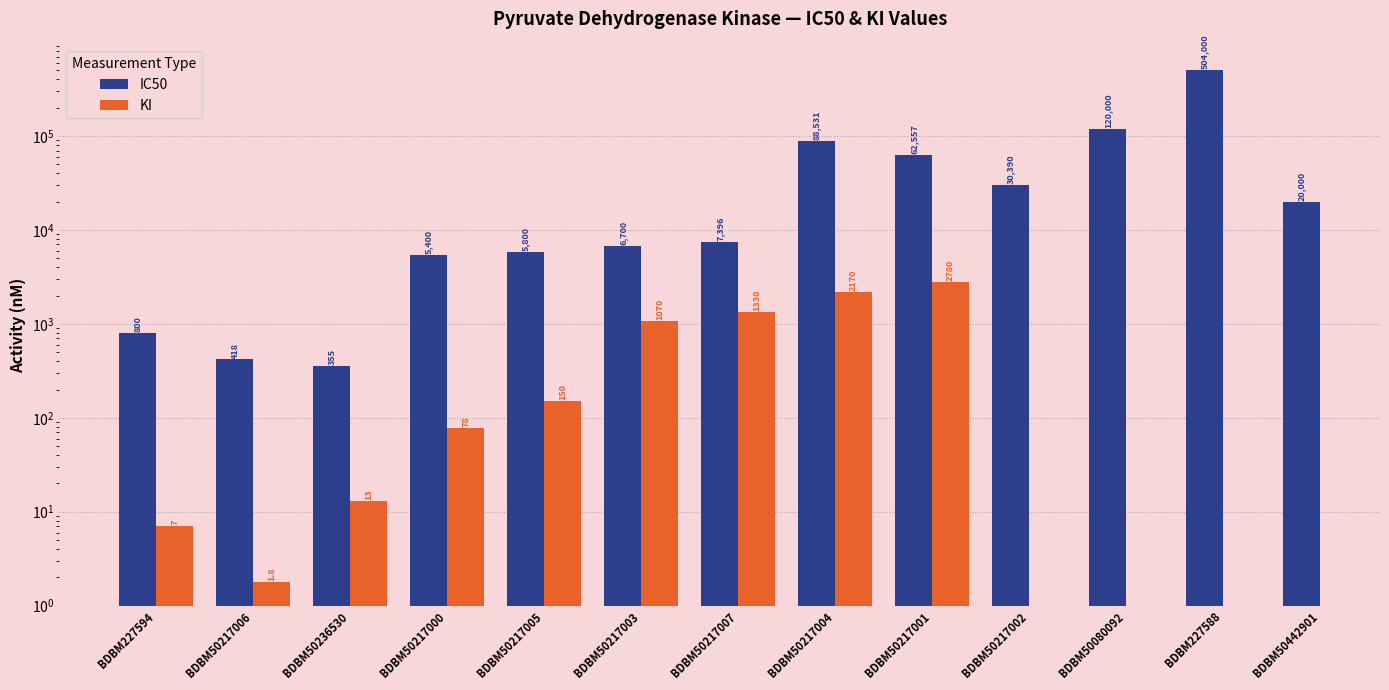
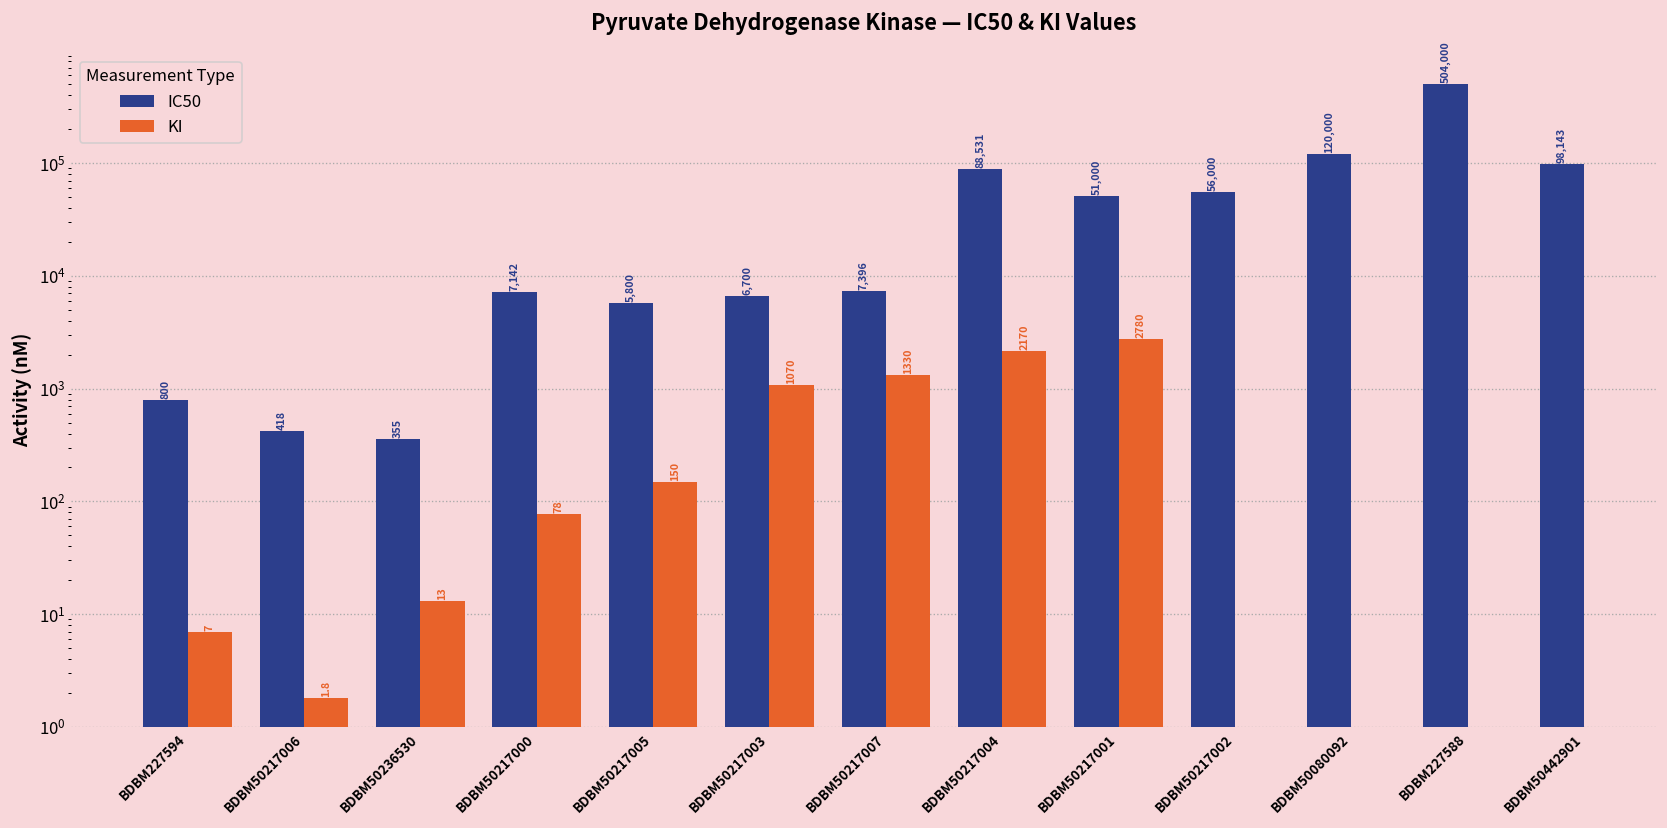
  {
    "IC50": {
      "BDBM227594": "800",
      "BDBM50217006": "418",
      "BDBM50236530": "355",
-     "BDBM50217000": "5,400",
+     "BDBM50217000": "7,142",
      "BDBM50217005": "5,800",
      "BDBM50217003": "6,700",
      "BDBM50217007": "7,396",
      "BDBM50217004": "88,531",
-     "BDBM50217001": "62,557",
-     "BDBM50217002": "30,390",
+     "BDBM50217001": "51,000",
+     "BDBM50217002": "56,000",
      "BDBM50080092": "120,000",
      "BDBM227588": "504,000",
-     "BDBM50442901": "20,000"
+     "BDBM50442901": "98,143"
    }
  }
